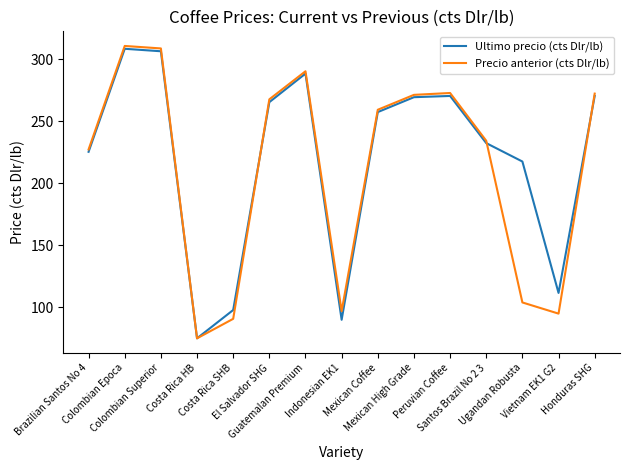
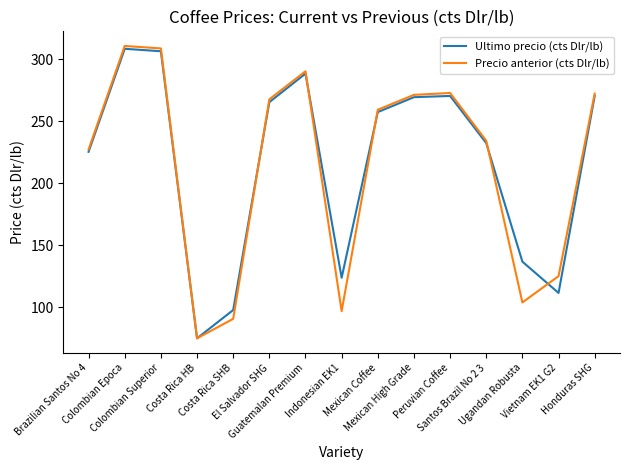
  {
    "Ultimo precio (cts Dlr/lb)": {
      "Colombian Epoca": 308,
      "Colombian Superior": 306,
      "Costa Rica SHB": 98,
      "El Salvador SHG": 265,
-     "Indonesian EK1": 90,
+     "Indonesian EK1": 124,
      "Peruvian Coffee": 270,
-     "Ugandan Robusta": 217,
+     "Ugandan Robusta": 137,
      "Vietnam EK1 G2": 112
    },
    "Precio anterior (cts Dlr/lb)": {
      "Colombian Epoca": 311,
      "Colombian Superior": 309,
      "Costa Rica SHB": 91,
      "El Salvador SHG": 268,
      "Indonesian EK1": 97,
      "Peruvian Coffee": 273,
      "Ugandan Robusta": 104,
-     "Vietnam EK1 G2": 95
+     "Vietnam EK1 G2": 125
    }
  }
